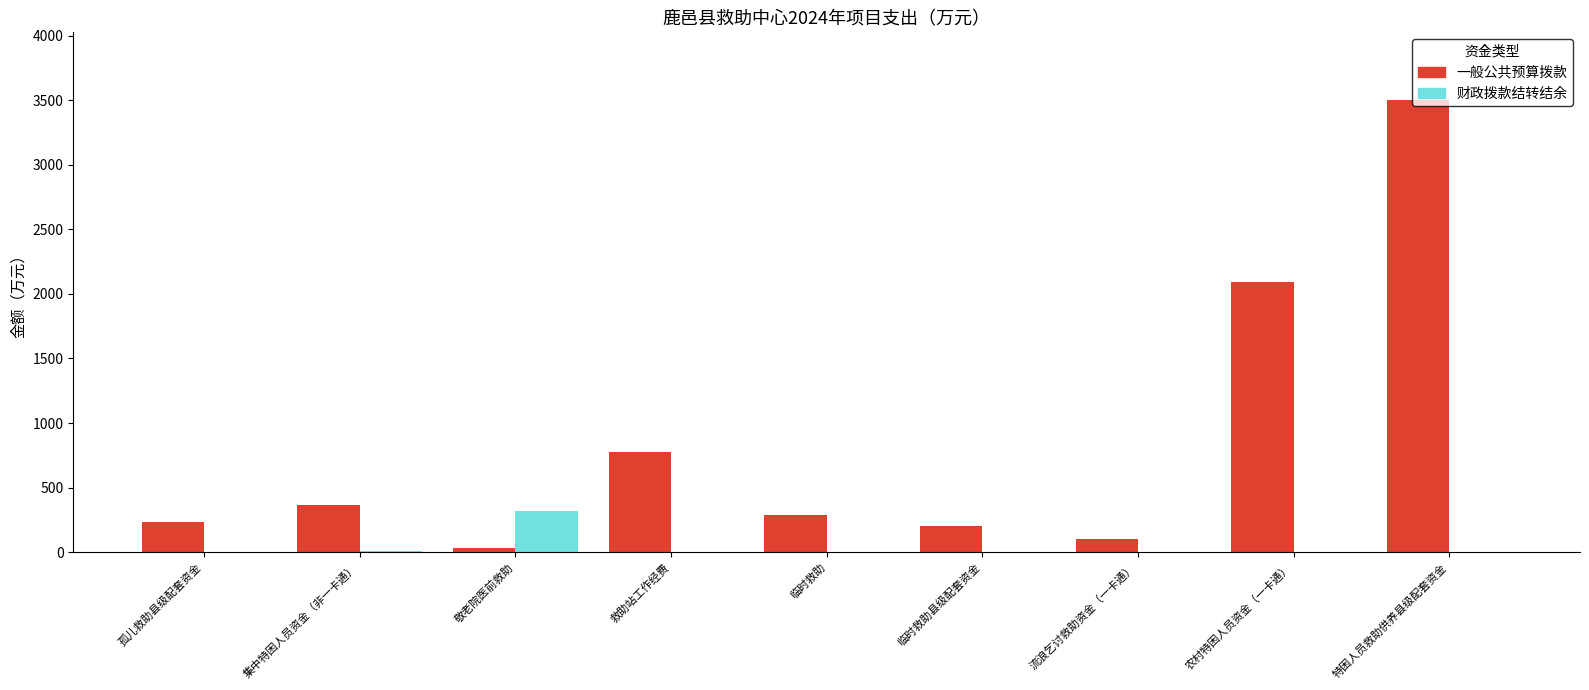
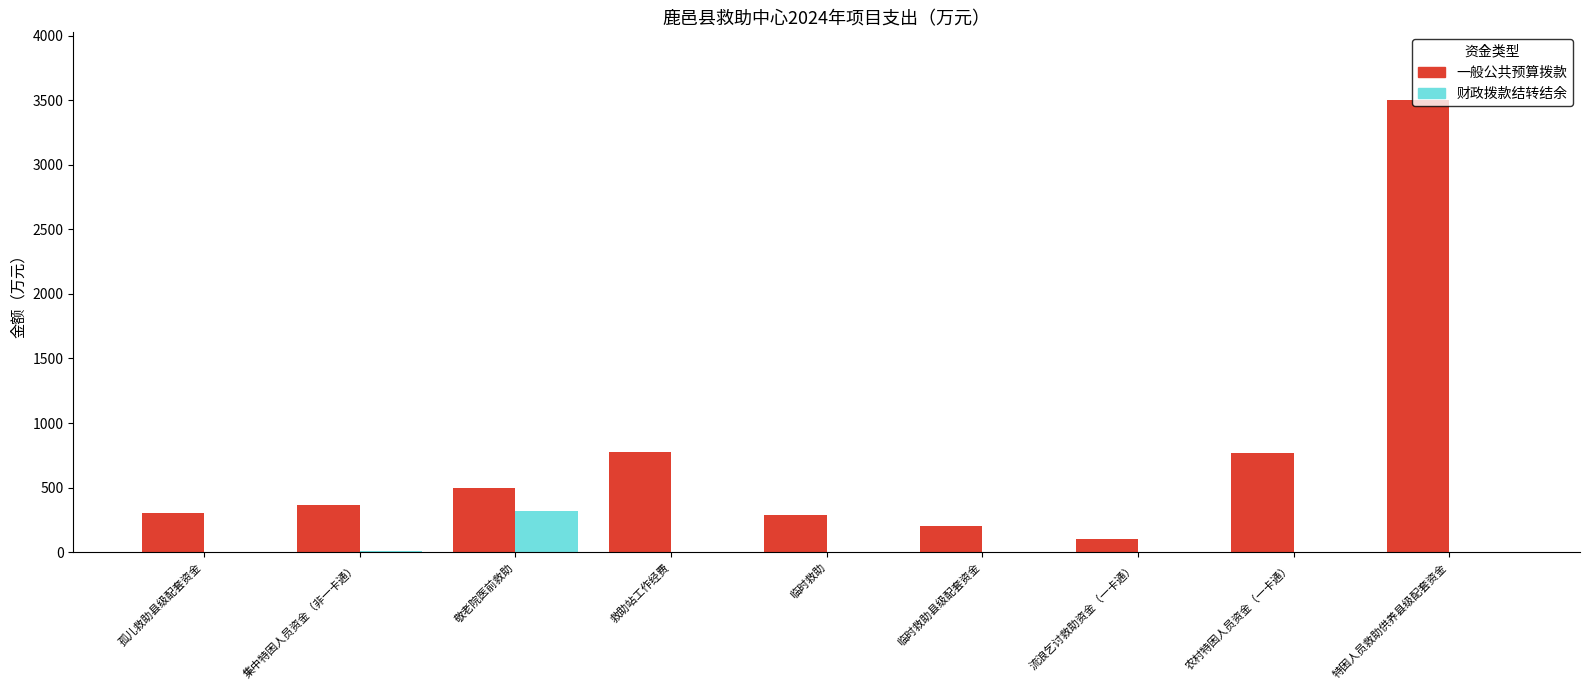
  {
    "一般公共预算拨款": {
-     "孤儿救助县级配套资金": 240,
+     "孤儿救助县级配套资金": 300,
      "集中特困人员资金（非一卡通）": 370,
-     "敬老院医前救助": 40,
+     "敬老院医前救助": 490,
      "救助站工作经费": 780,
      "临时救助": 290,
      "临时救助县级配套资金": 200,
      "流浪乞讨救助资金（一卡通）": 100,
-     "农村特困人员资金（一卡通）": 2090
+     "农村特困人员资金（一卡通）": 770
    },
    "财政拨款结转结余": {
      "敬老院医前救助": 320,
      "救助站工作经费": 0,
      "临时救助": 0,
      "临时救助县级配套资金": 0,
      "流浪乞讨救助资金（一卡通）": 0,
      "农村特困人员资金（一卡通）": 0,
      "特困人员救助供养县级配套资金": 0
    }
  }
